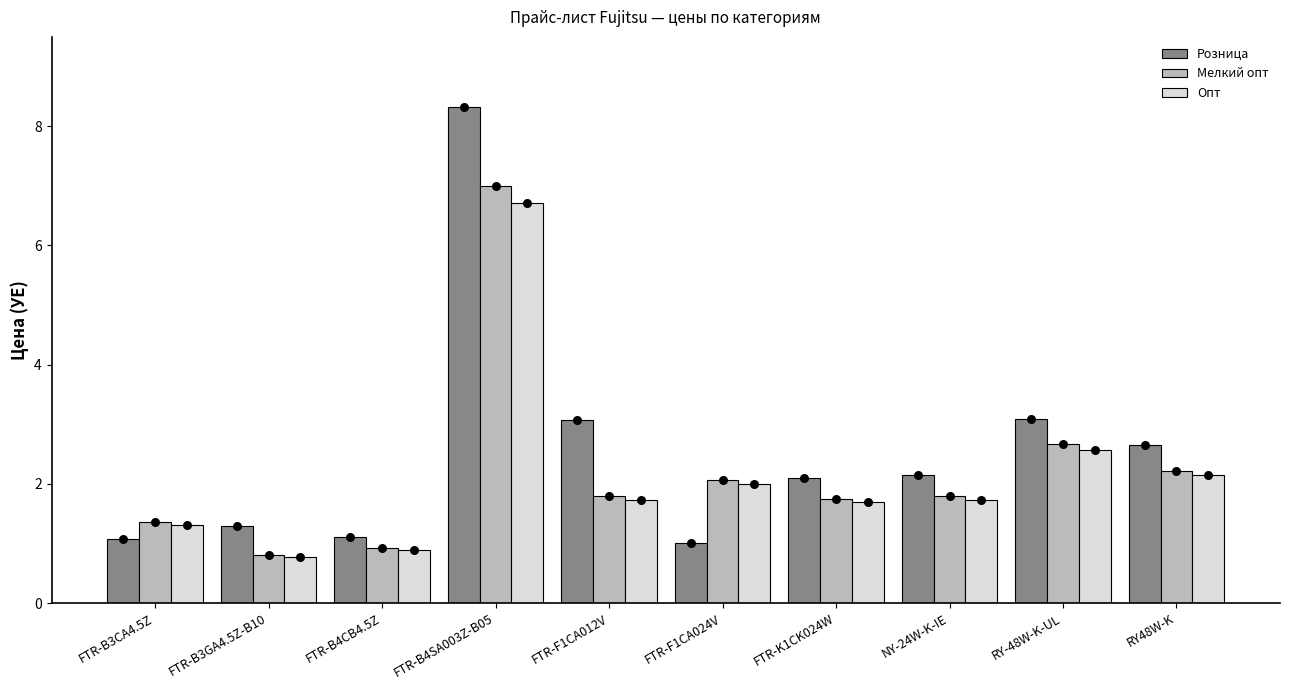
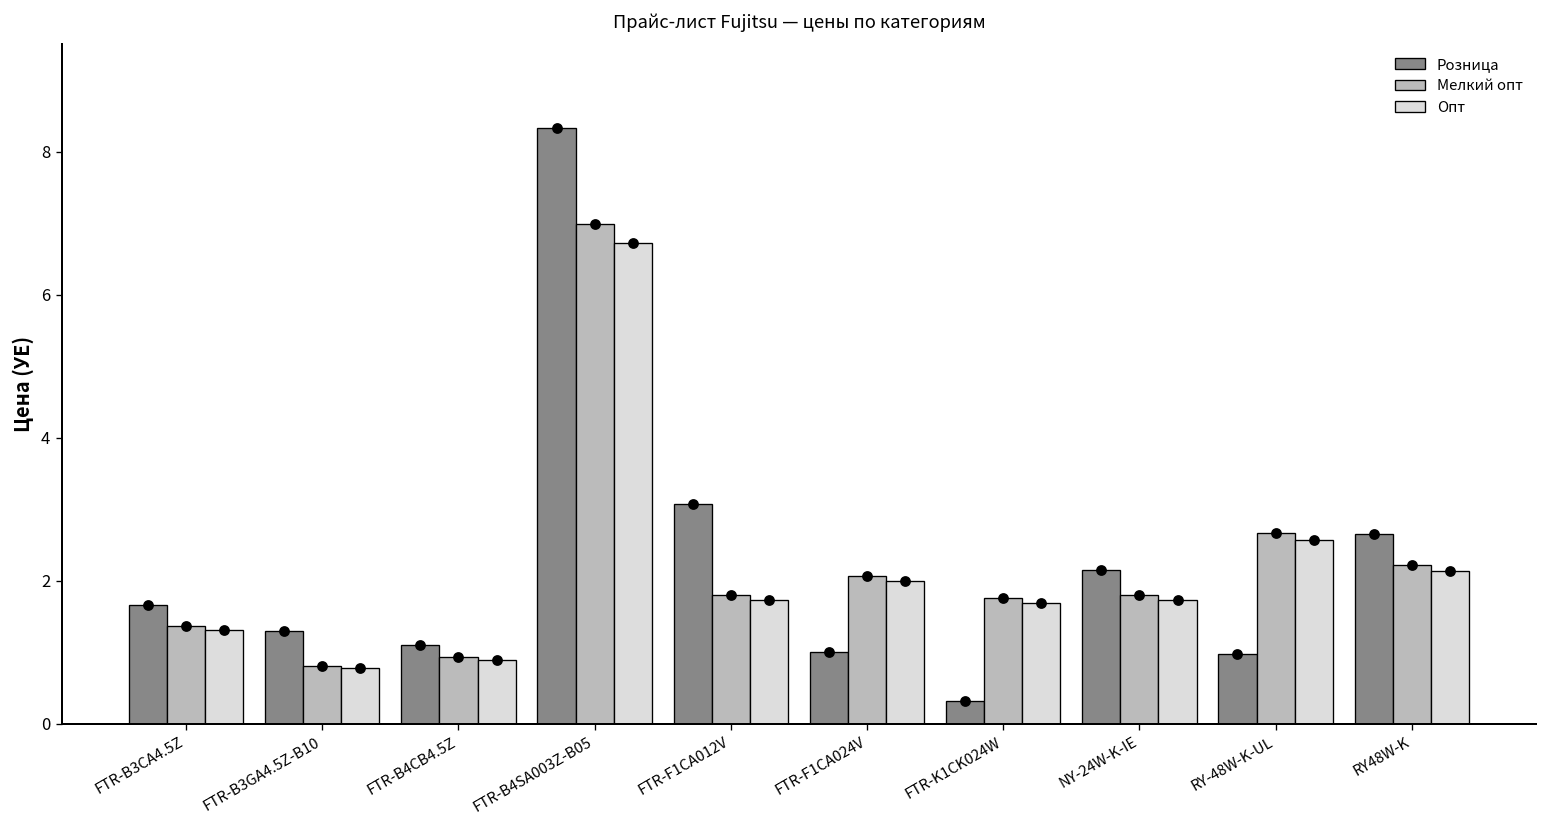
  {
    "Розница": {
-     "FTR-B3CA4.5Z": 1.1,
+     "FTR-B3CA4.5Z": 1.7,
      "FTR-B3GA4.5Z-B10": 1.3,
      "FTR-B4CB4.5Z": 1.1,
      "FTR-B4SA003Z-B05": 8.3,
      "FTR-F1CA012V": 3.1,
      "FTR-F1CA024V": 1.0,
-     "FTR-K1CK024W": 2.1,
+     "FTR-K1CK024W": 0.3,
      "NY-24W-K-IE": 2.2,
-     "RY-48W-K-UL": 3.1,
+     "RY-48W-K-UL": 1.0,
      "RY48W-K": 2.7
    }
  }
